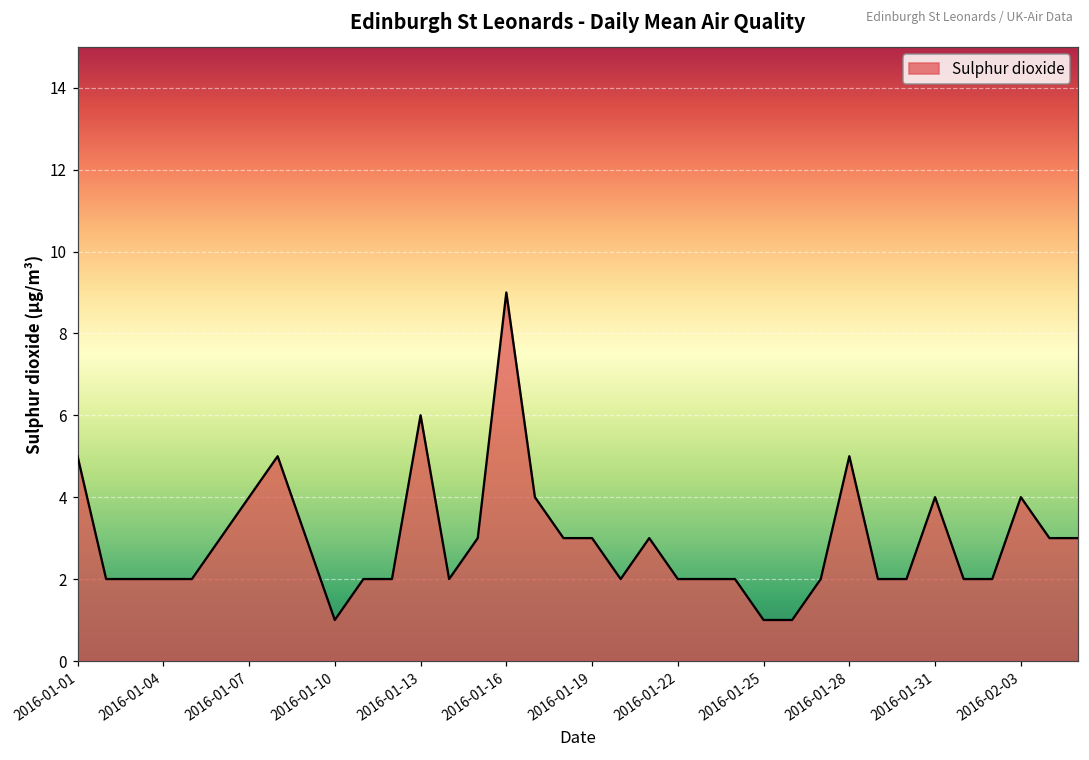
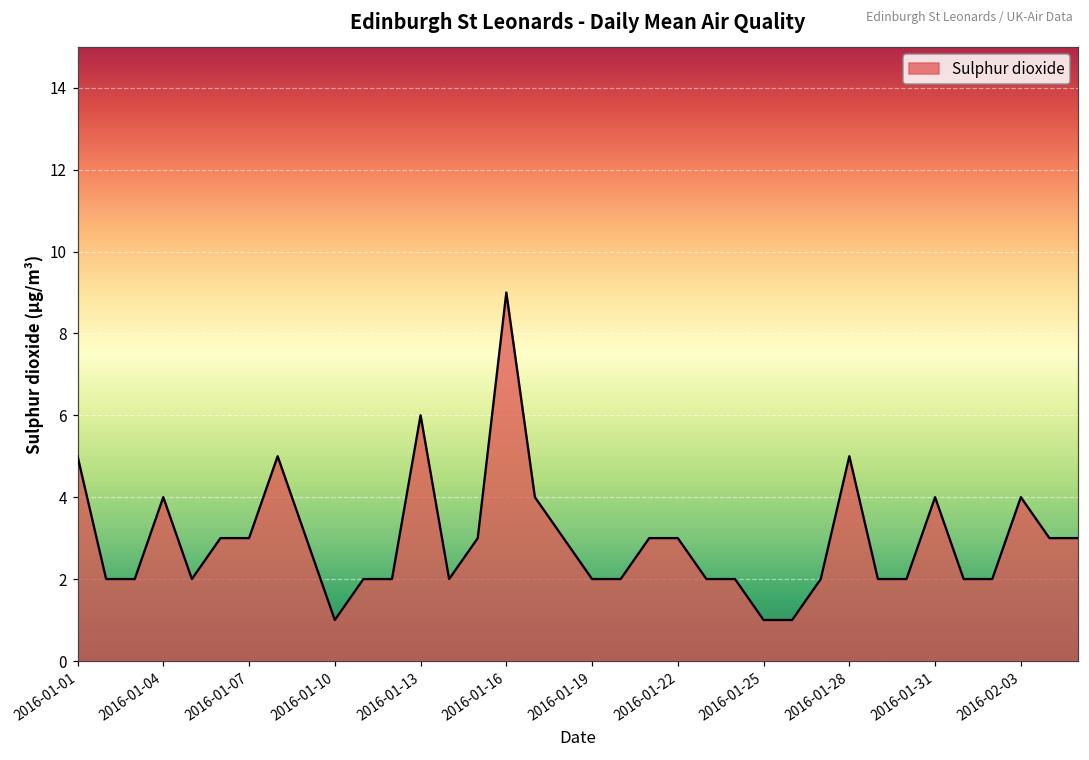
  {
    "2016-01-01": 5,
-   "2016-01-04": 2,
-   "2016-01-07": 4,
+   "2016-01-04": 4,
+   "2016-01-07": 3,
    "2016-01-10": 1,
    "2016-01-13": 6,
    "2016-01-16": 9,
-   "2016-01-19": 3,
-   "2016-01-22": 2,
+   "2016-01-19": 2,
+   "2016-01-22": 3,
    "2016-01-25": 1,
    "2016-01-28": 5,
    "2016-01-31": 4,
    "2016-02-03": 4
  }
